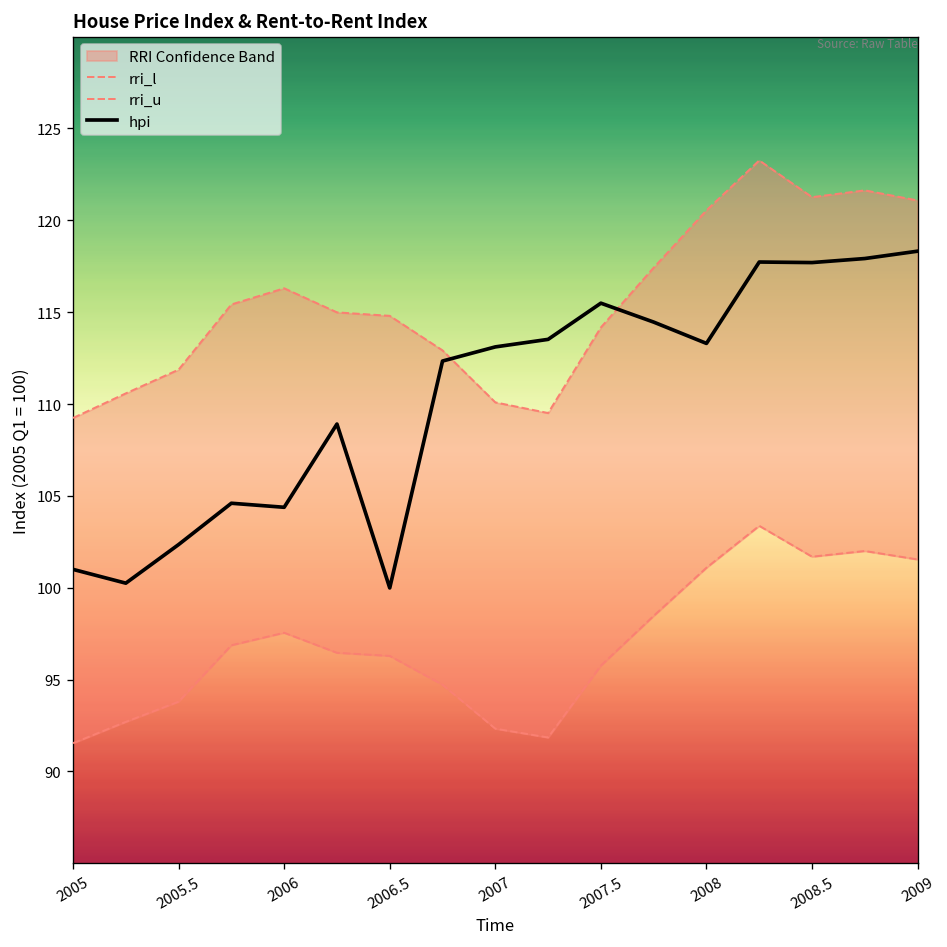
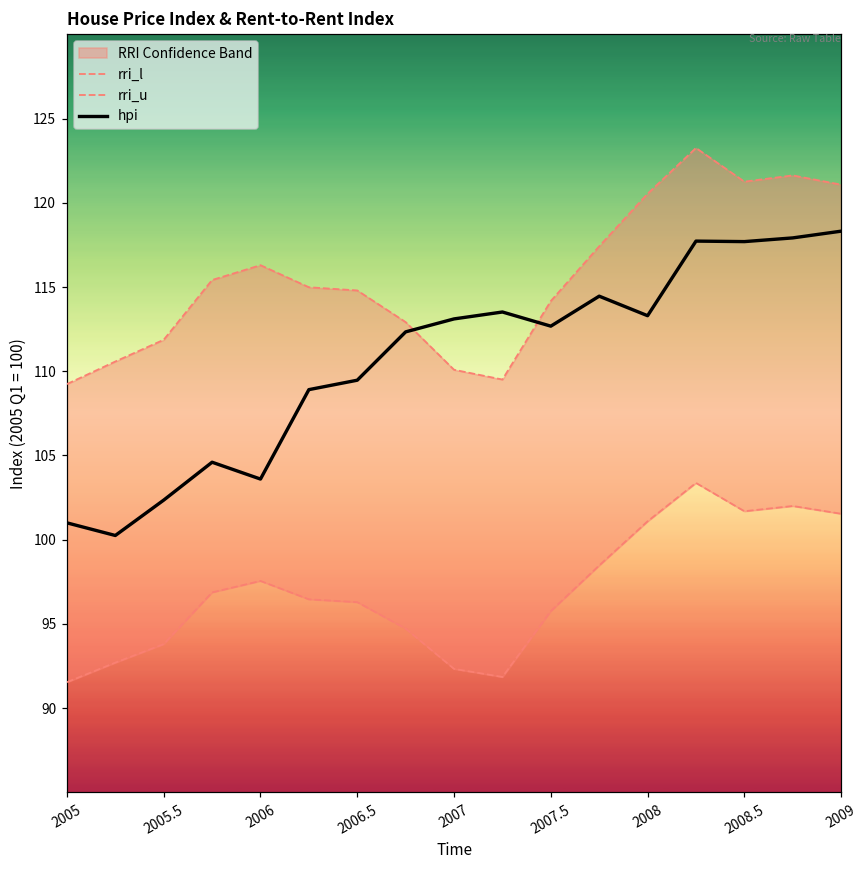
  {
    "hpi": {
      "2005": 101.0,
      "2005.5": 102.4,
-     "2006": 104.4,
-     "2006.5": 100.0,
+     "2006": 103.6,
+     "2006.5": 109.5,
      "2007": 113.1,
-     "2007.5": 115.5,
+     "2007.5": 112.7,
      "2008": 113.3,
      "2008.5": 117.7,
      "2009": 118.3
    }
  }
